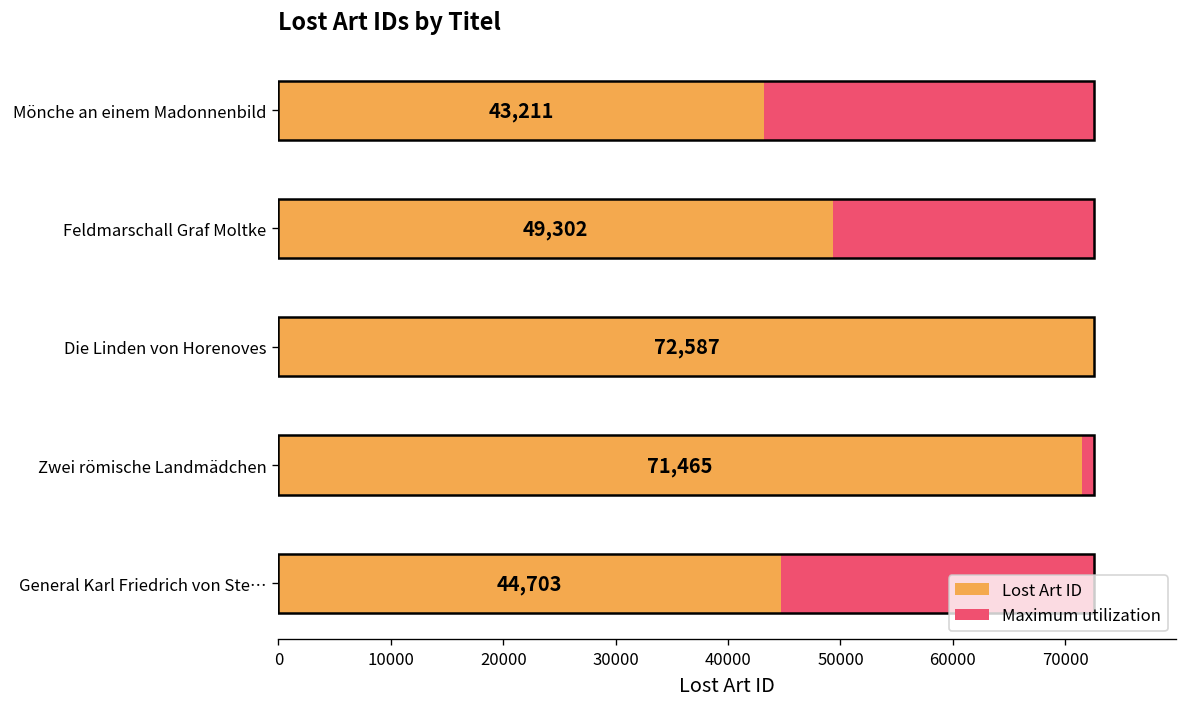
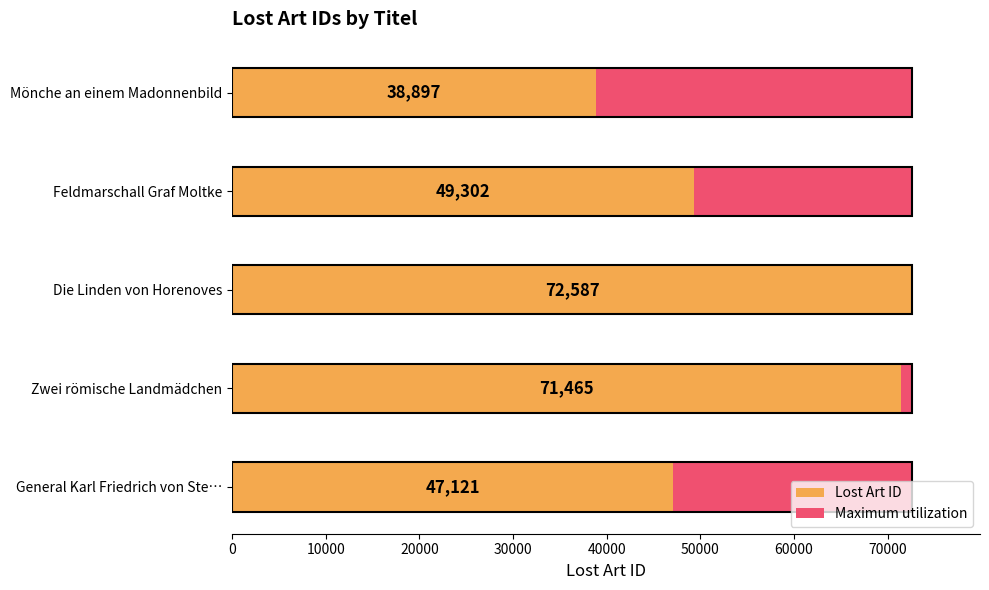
  {
    "Maximum utilization": {
      "Die Linden von Horenoves": "72,587"
    },
    "Lost Art ID": {
-     "Mönche an einem Madonnenbild": "43,211",
+     "Mönche an einem Madonnenbild": "38,897",
      "Die Linden von Horenoves": "72,587",
-     "General Karl Friedrich von Ste…": "44,703"
+     "General Karl Friedrich von Ste…": "47,121"
    }
  }
